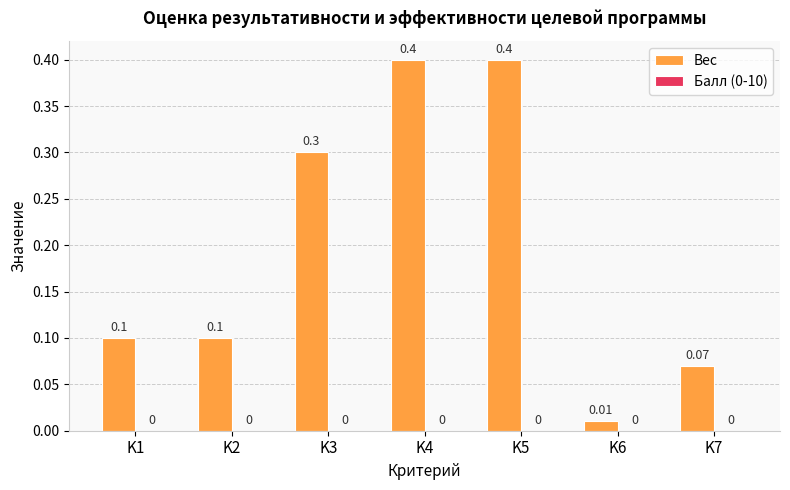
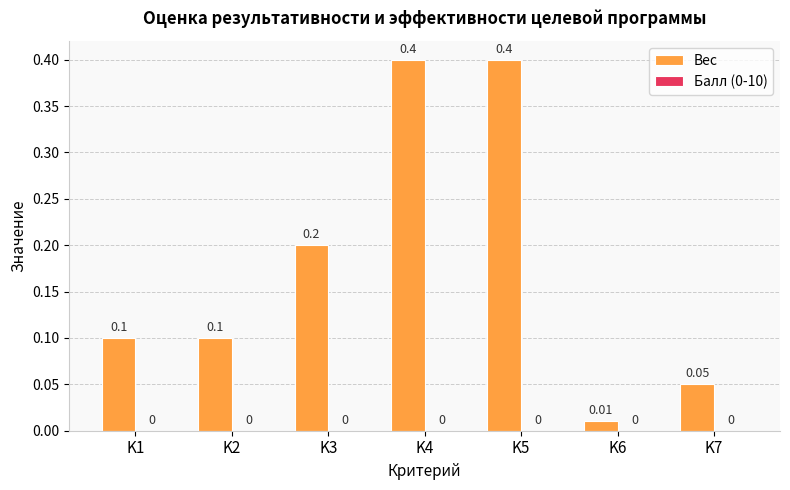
  {
    "Вес": {
      "K1": 0.1,
      "K2": 0.1,
-     "K3": 0.3,
+     "K3": 0.2,
      "K4": 0.4,
      "K5": 0.4,
      "K6": 0.01,
-     "K7": 0.07
+     "K7": 0.05
    },
    "Балл (0-10)": {
      "K1": 0,
      "K2": 0,
      "K3": 0,
      "K4": 0,
      "K5": 0,
      "K6": 0,
      "K7": 0
    }
  }
